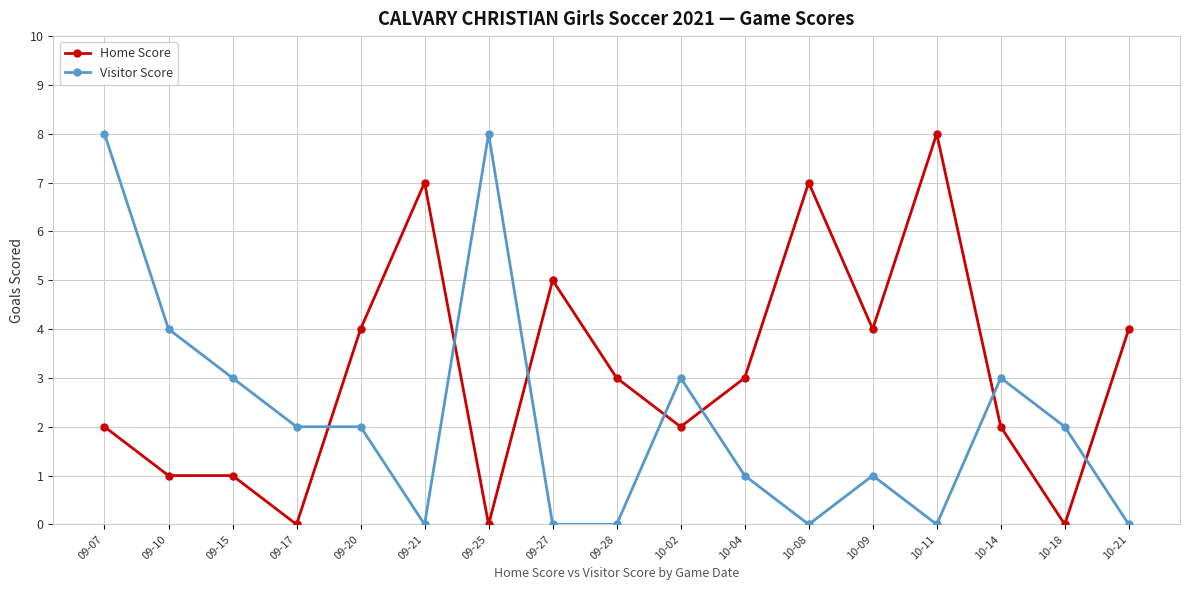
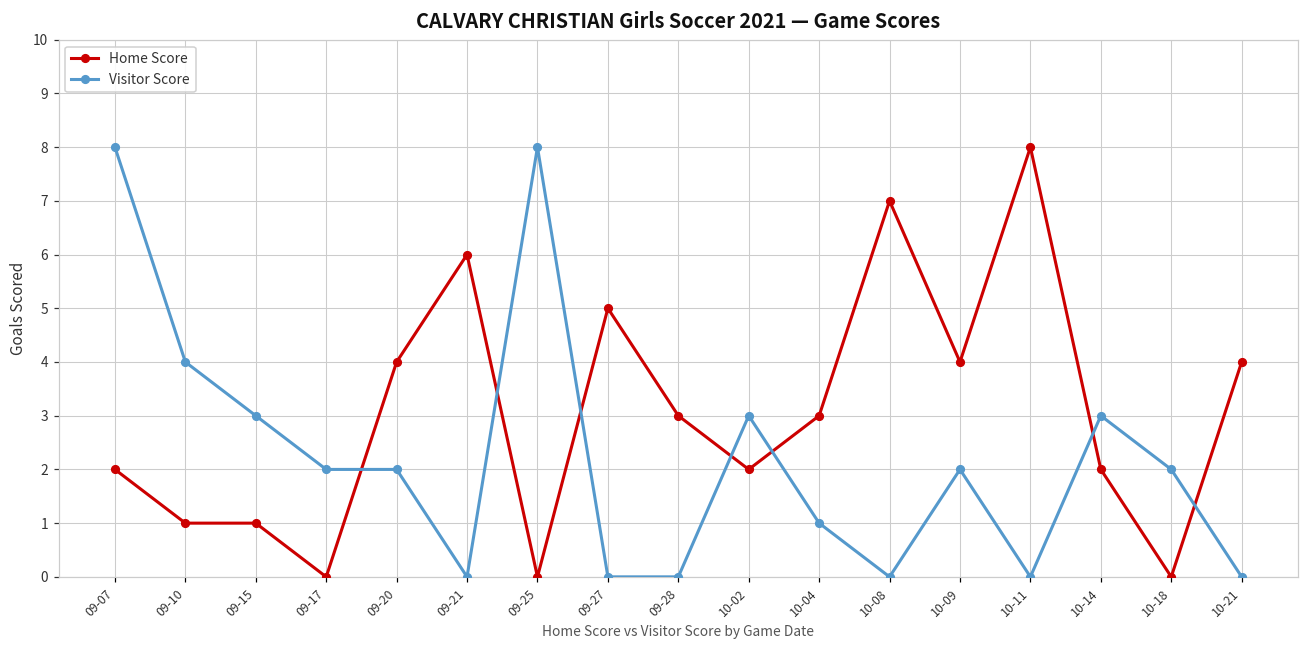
  {
    "Home Score": {
      "09-07": 2,
      "09-10": 1,
      "09-15": 1,
      "09-17": 0,
      "09-20": 4,
-     "09-21": 7,
+     "09-21": 6,
      "09-25": 0,
      "09-27": 5,
      "09-28": 3,
      "10-02": 2,
      "10-04": 3,
      "10-08": 7,
      "10-09": 4,
      "10-11": 8,
      "10-14": 2,
      "10-18": 0,
      "10-21": 4
    },
    "Visitor Score": {
      "09-07": 8,
      "09-10": 4,
      "09-15": 3,
      "09-17": 2,
      "09-20": 2,
      "09-21": 0,
      "09-25": 8,
      "09-27": 0,
      "09-28": 0,
      "10-02": 3,
      "10-04": 1,
      "10-08": 0,
-     "10-09": 1,
+     "10-09": 2,
      "10-11": 0,
      "10-14": 3,
      "10-18": 2,
      "10-21": 0
    }
  }
